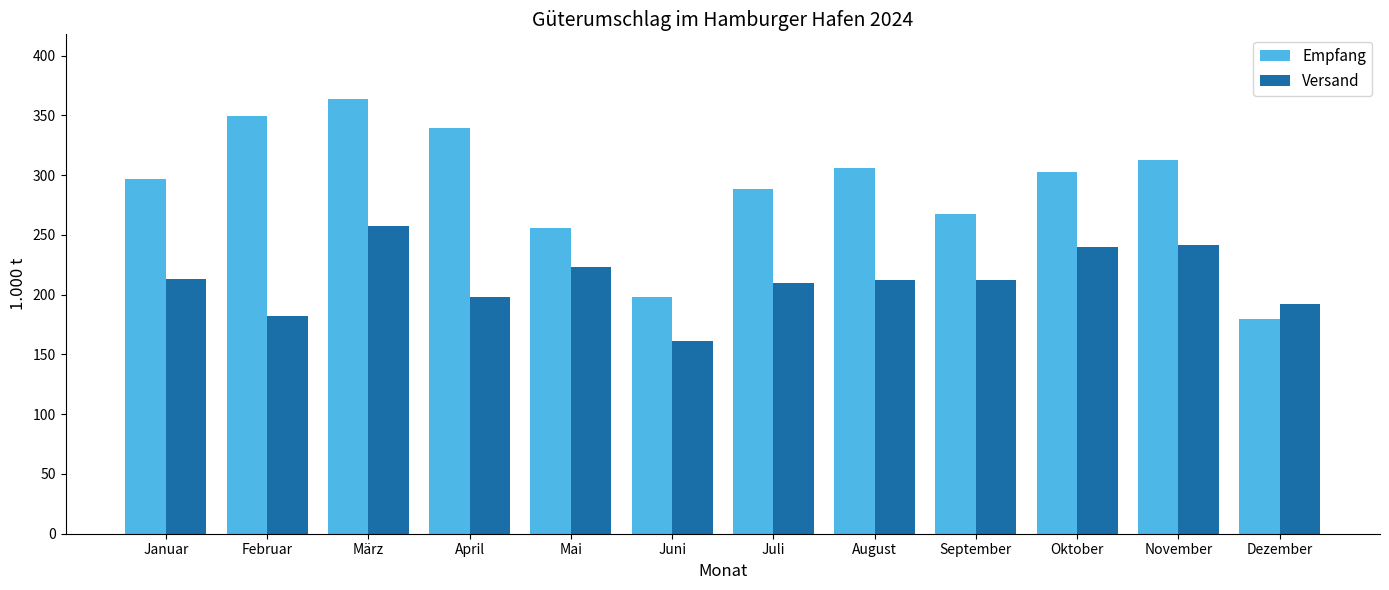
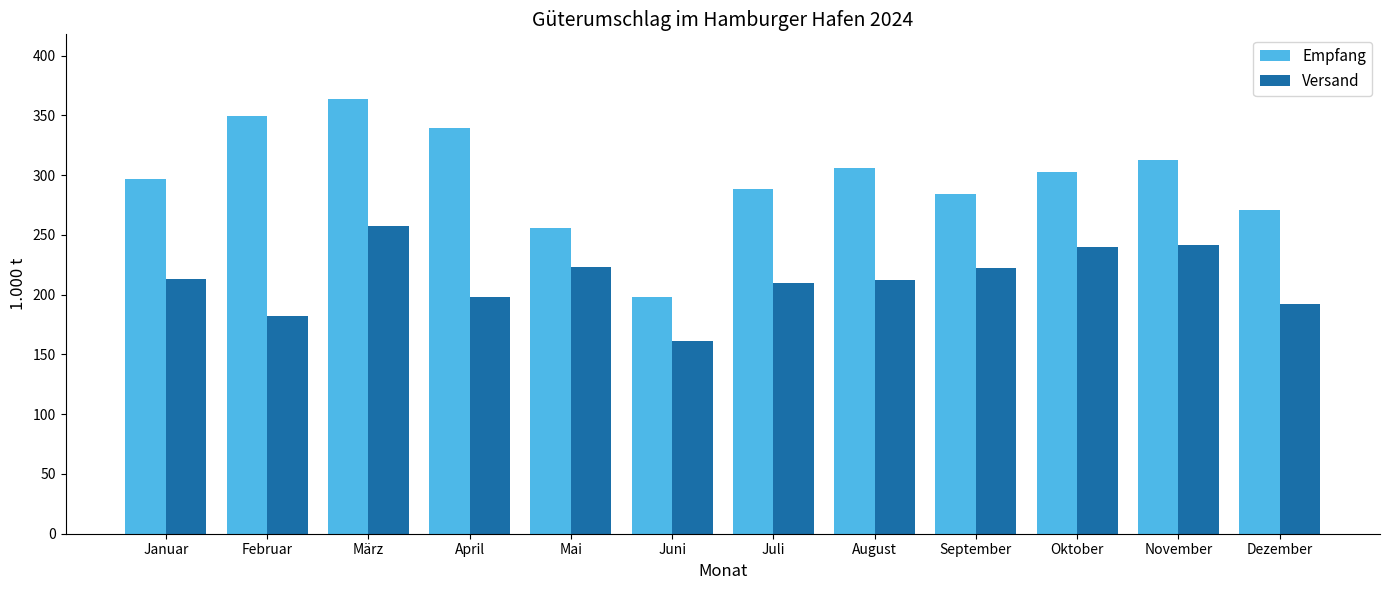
  {
    "Empfang": {
      "Januar": 297,
      "Februar": 349,
      "März": 363,
      "April": 339,
      "Mai": 256,
      "Juni": 198,
      "Juli": 288,
      "August": 306,
-     "September": 268,
+     "September": 284,
      "Oktober": 302,
      "November": 312,
-     "Dezember": 180
+     "Dezember": 271
    },
    "Versand": {
      "Januar": 213,
      "Februar": 182,
      "März": 258,
      "April": 198,
      "Mai": 223,
      "Juni": 161,
      "Juli": 209,
      "August": 212,
-     "September": 212,
+     "September": 223,
      "Oktober": 240,
      "November": 241,
      "Dezember": 192
    }
  }
